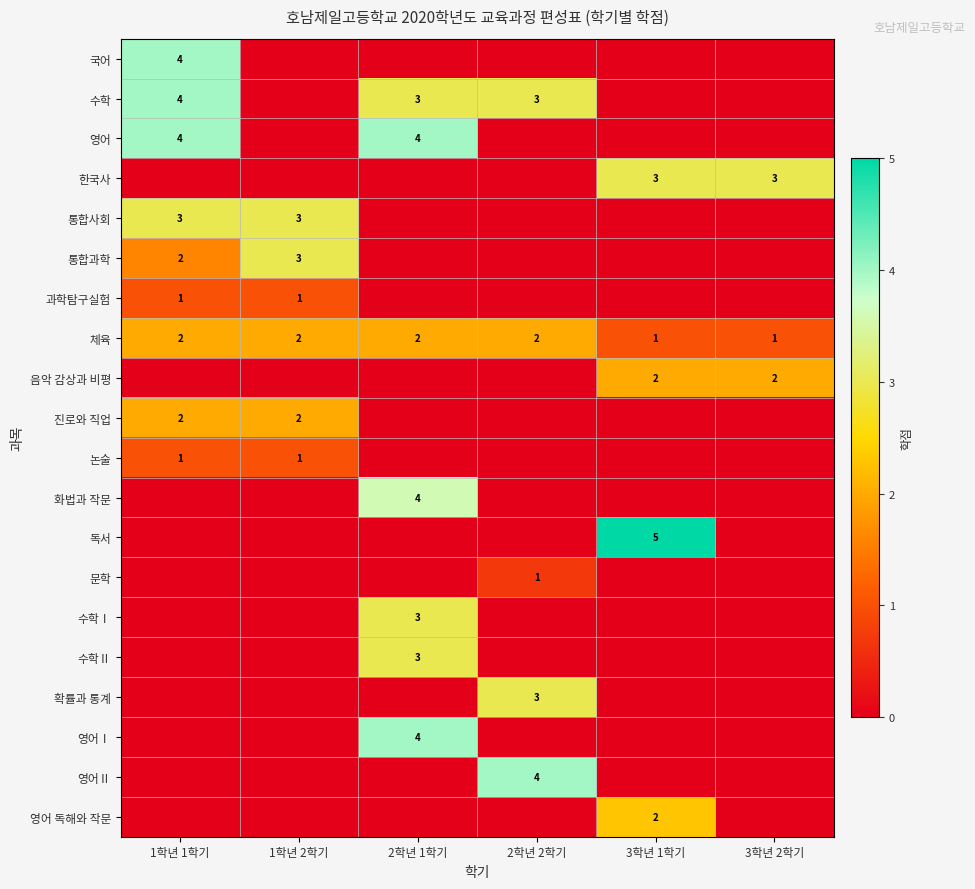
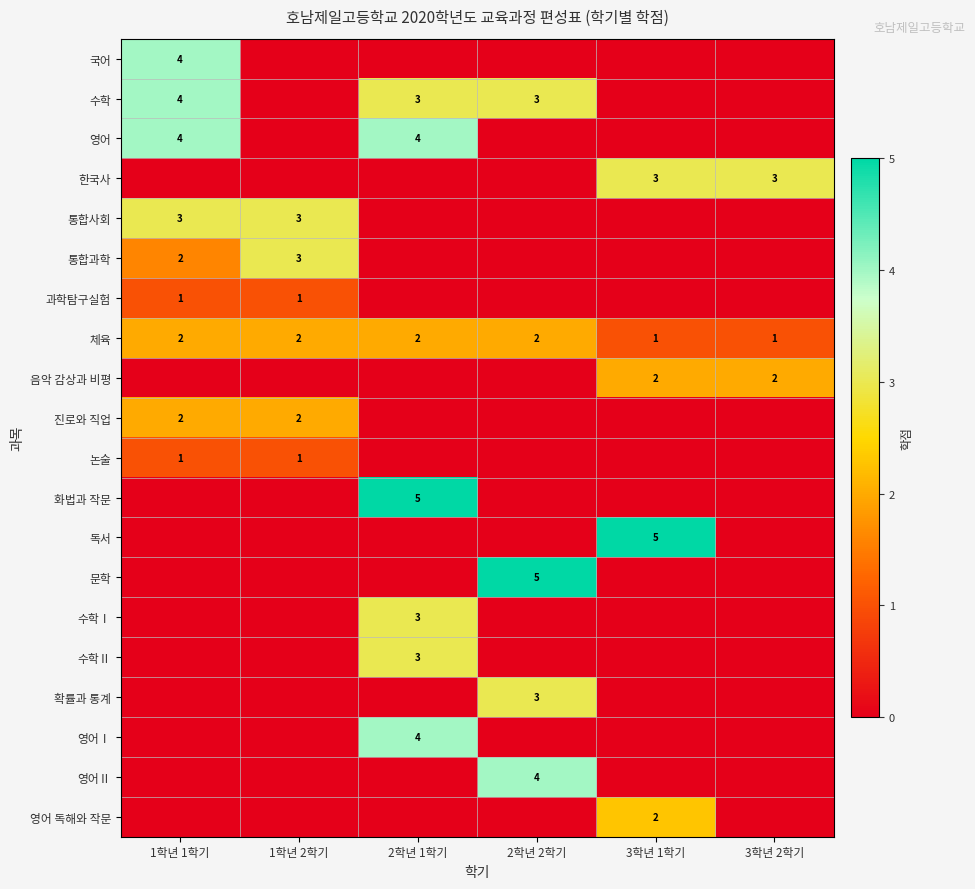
  {
    "국어": {
      "1학년 1학기": 4
    },
    "수학": {
      "1학년 1학기": 4,
      "2학년 1학기": 3,
      "2학년 2학기": 3
    },
    "영어": {
      "1학년 1학기": 4,
      "2학년 1학기": 4
    },
    "한국사": {
      "3학년 1학기": 3,
      "3학년 2학기": 3
    },
    "통합사회": {
      "1학년 1학기": 3,
      "1학년 2학기": 3
    },
    "통합과학": {
      "1학년 1학기": 2,
      "1학년 2학기": 3
    },
    "과학탐구실험": {
      "1학년 1학기": 1,
      "1학년 2학기": 1
    },
    "체육": {
      "1학년 1학기": 2,
      "1학년 2학기": 2,
      "2학년 1학기": 2,
      "2학년 2학기": 2,
      "3학년 1학기": 1,
      "3학년 2학기": 1
    },
    "음악 감상과 비평": {
      "3학년 1학기": 2,
      "3학년 2학기": 2
    },
    "진로와 직업": {
      "1학년 1학기": 2,
      "1학년 2학기": 2
    },
    "논술": {
      "1학년 1학기": 1,
      "1학년 2학기": 1
    },
    "화법과 작문": {
-     "2학년 1학기": 4
+     "2학년 1학기": 5
    },
    "독서": {
      "3학년 1학기": 5
    },
    "문학": {
-     "2학년 2학기": 1
+     "2학년 2학기": 5
    },
    "수학Ⅰ": {
      "2학년 1학기": 3
    },
    "수학Ⅱ": {
      "2학년 1학기": 3
    },
    "확률과 통계": {
      "2학년 2학기": 3
    },
    "영어Ⅰ": {
      "2학년 1학기": 4
    },
    "영어Ⅱ": {
      "2학년 2학기": 4
    },
    "영어 독해와 작문": {
      "3학년 1학기": 2
    }
  }
